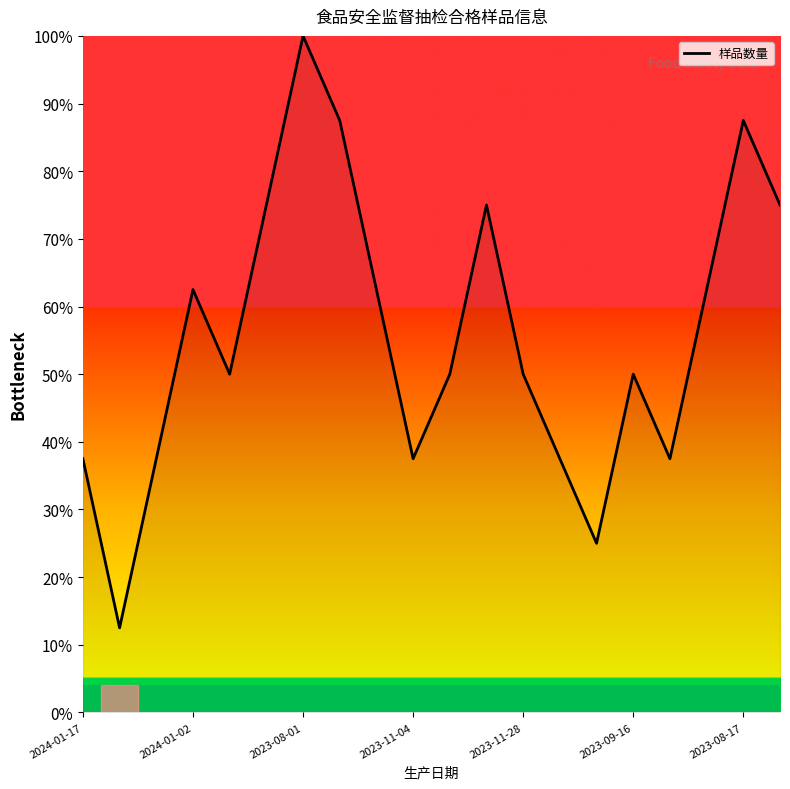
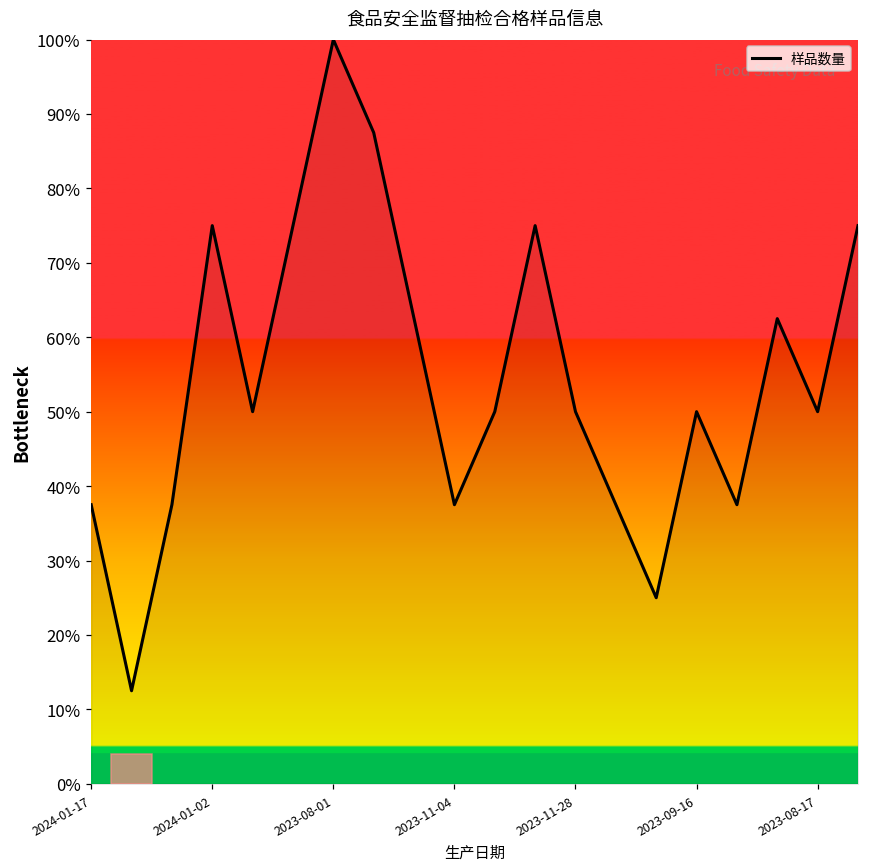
  {
    "2024-01-17": "38%",
-   "2024-01-02": "63%",
+   "2024-01-02": "75%",
    "2023-08-01": "100%",
    "2023-11-04": "38%",
    "2023-11-28": "50%",
    "2023-09-16": "50%",
-   "2023-08-17": "88%"
+   "2023-08-17": "50%"
  }
